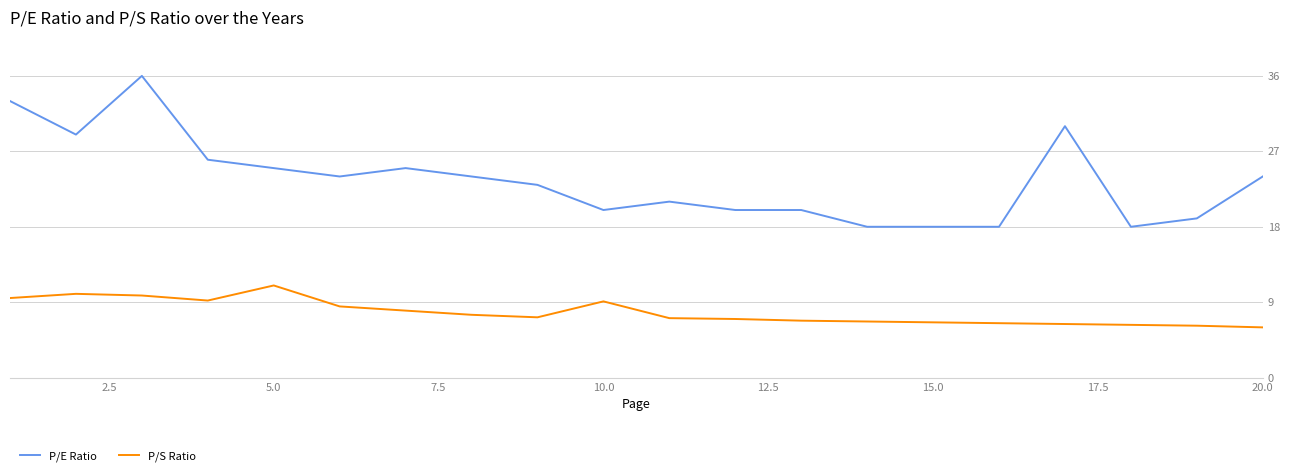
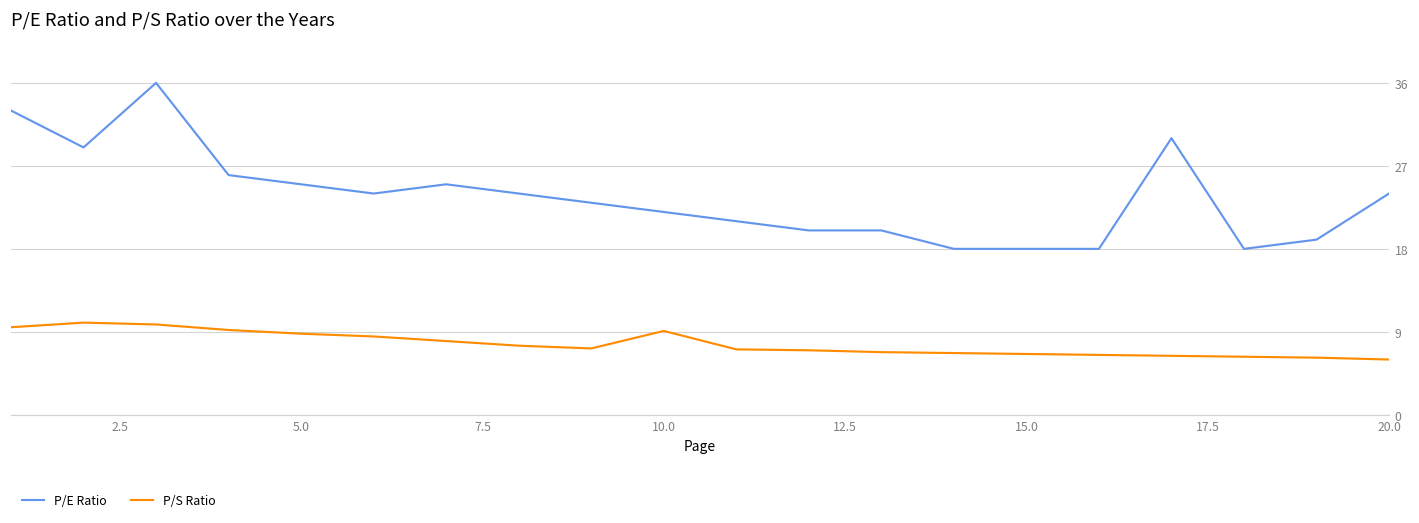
  {
    "P/E Ratio": {
      "5.0": 25,
-     "10.0": 20,
+     "10.0": 22,
      "15.0": 18,
      "20.0": 24
    },
    "P/S Ratio": {
-     "5.0": 11,
+     "5.0": 9,
      "10.0": 9,
      "15.0": 7,
      "20.0": 6
    }
  }
